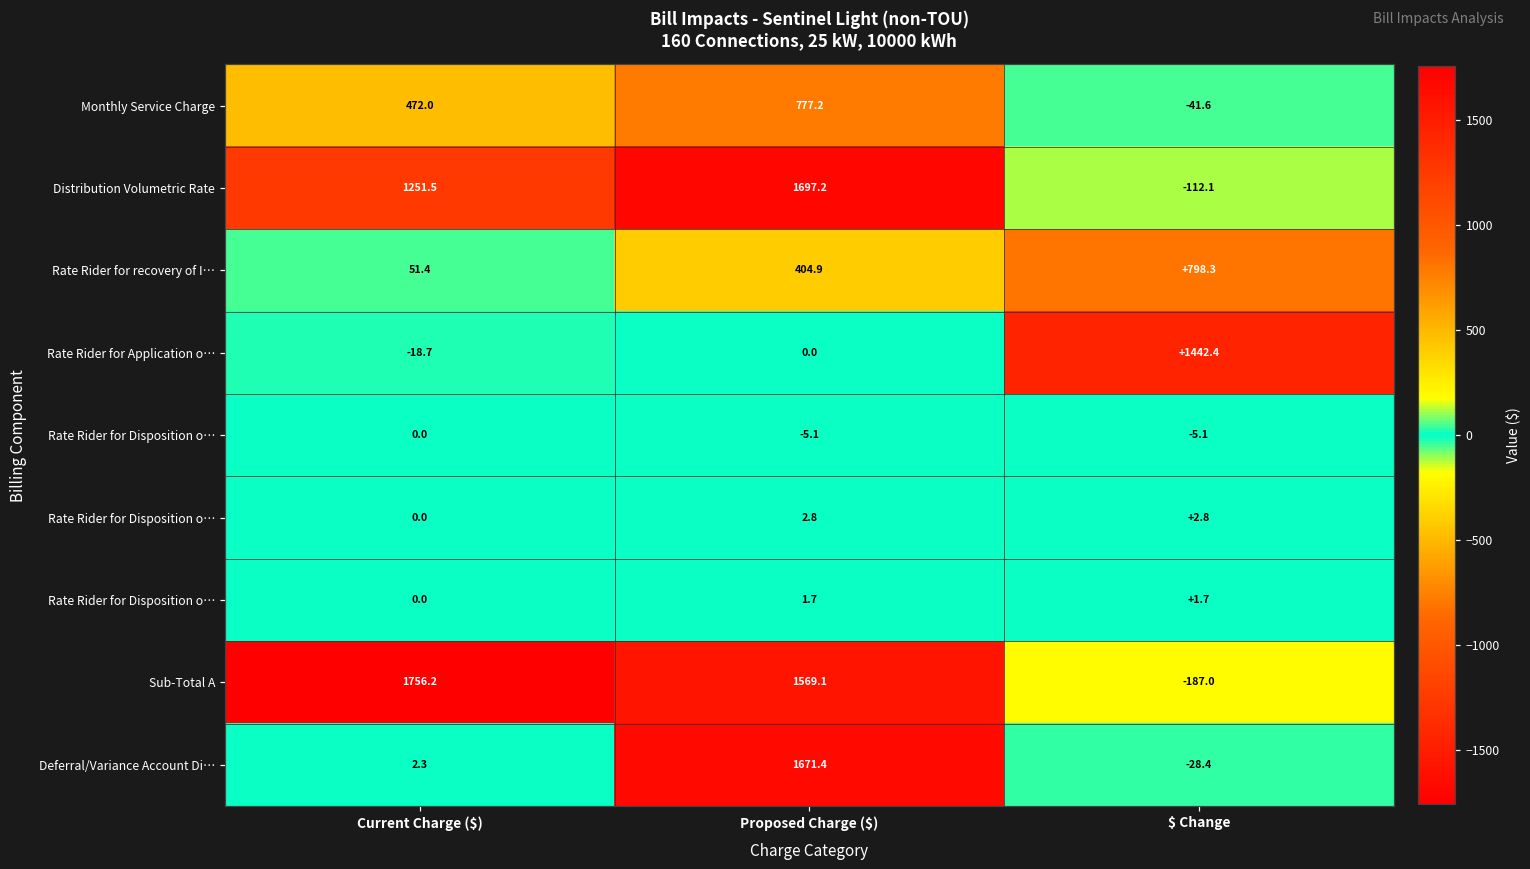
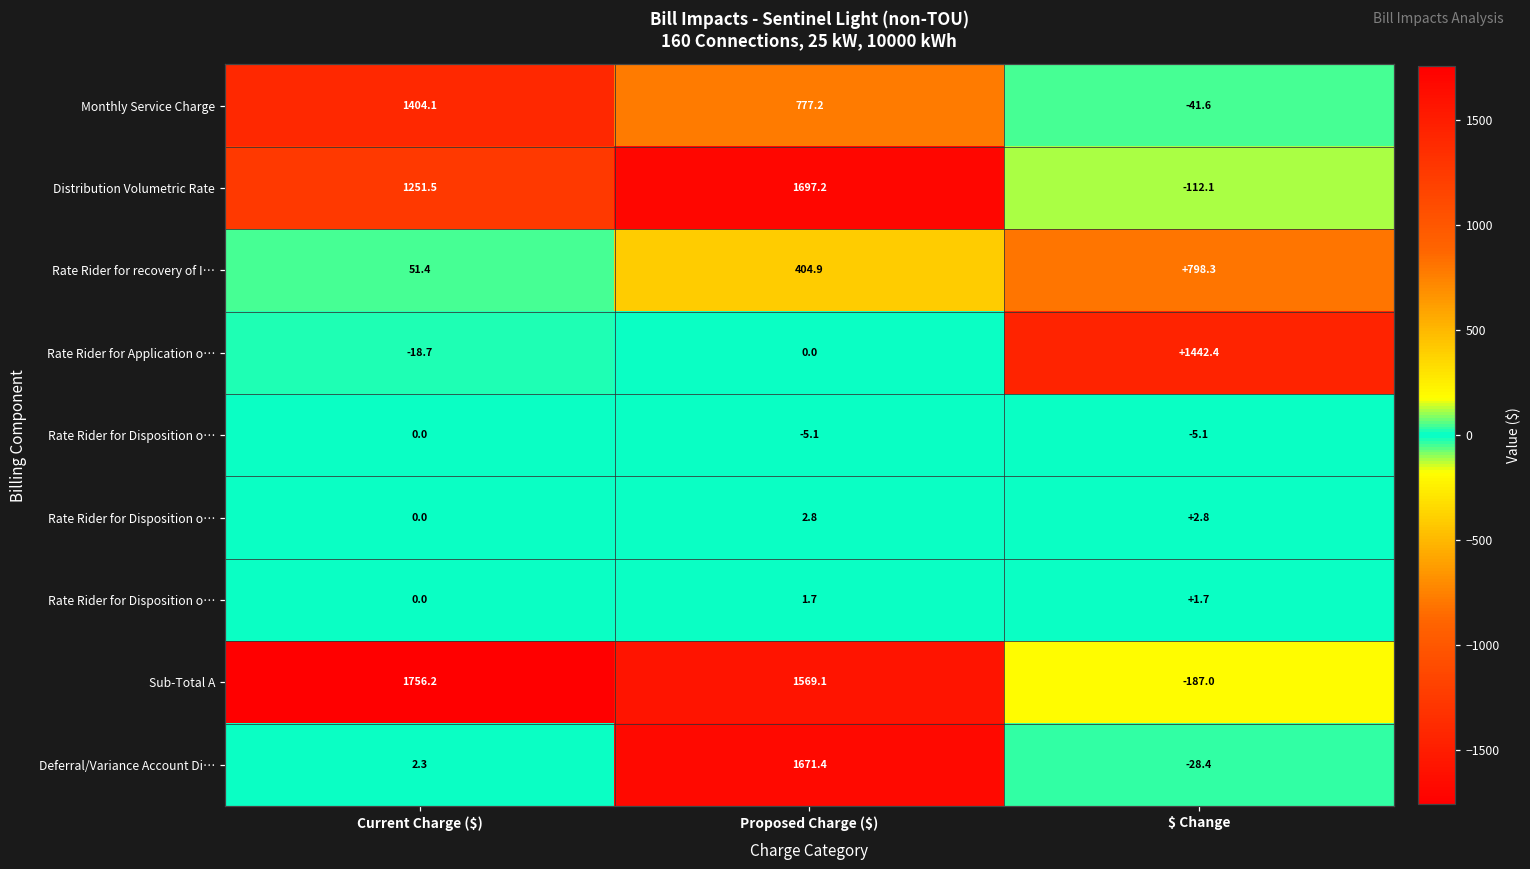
  {
    "Monthly Service Charge": {
-     "Current Charge ($)": "472.0",
+     "Current Charge ($)": "1404.1",
      "Proposed Charge ($)": "777.2",
      "$ Change": "-41.6"
    },
    "Distribution Volumetric Rate": {
      "Current Charge ($)": "1251.5",
      "Proposed Charge ($)": "1697.2",
      "$ Change": "-112.1"
    },
    "Rate Rider for recovery of I…": {
      "Current Charge ($)": "51.4",
      "Proposed Charge ($)": "404.9",
      "$ Change": "+798.3"
    },
    "Rate Rider for Application o…": {
      "Current Charge ($)": "-18.7",
      "Proposed Charge ($)": "0.0",
      "$ Change": "+1442.4"
    },
    "Sub-Total A": {
      "Current Charge ($)": "1756.2",
      "Proposed Charge ($)": "1569.1",
      "$ Change": "-187.0"
    },
    "Deferral/Variance Account Di…": {
      "Current Charge ($)": "2.3",
      "Proposed Charge ($)": "1671.4",
      "$ Change": "-28.4"
    }
  }
